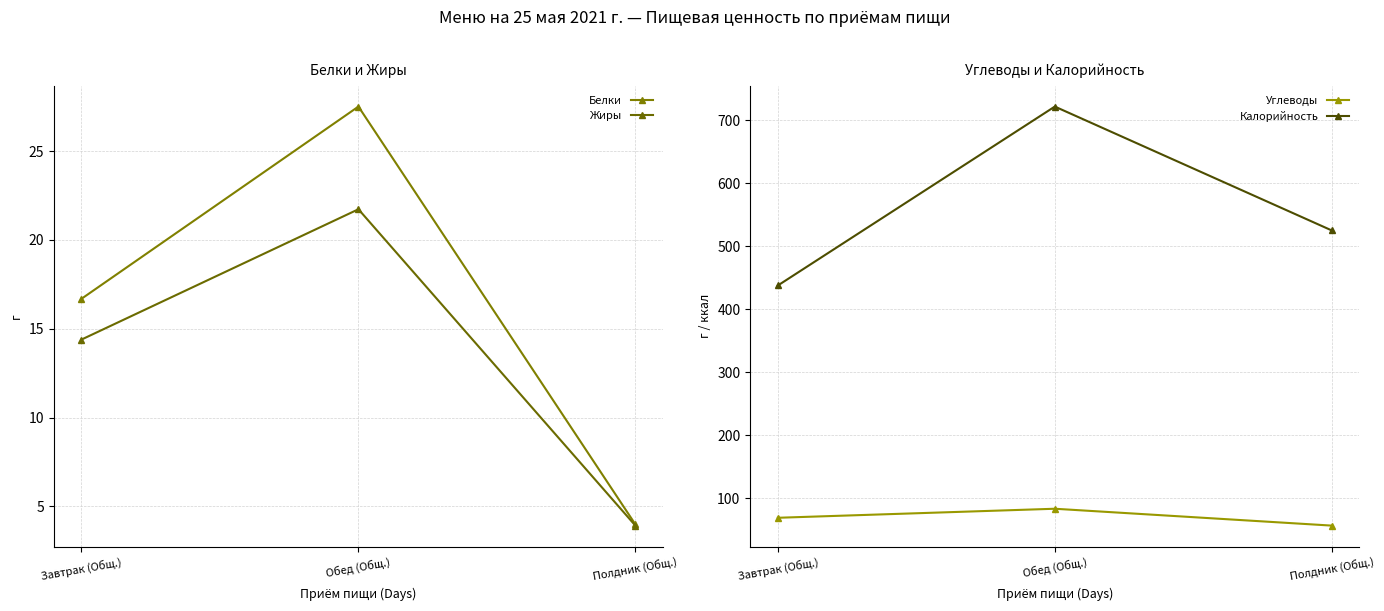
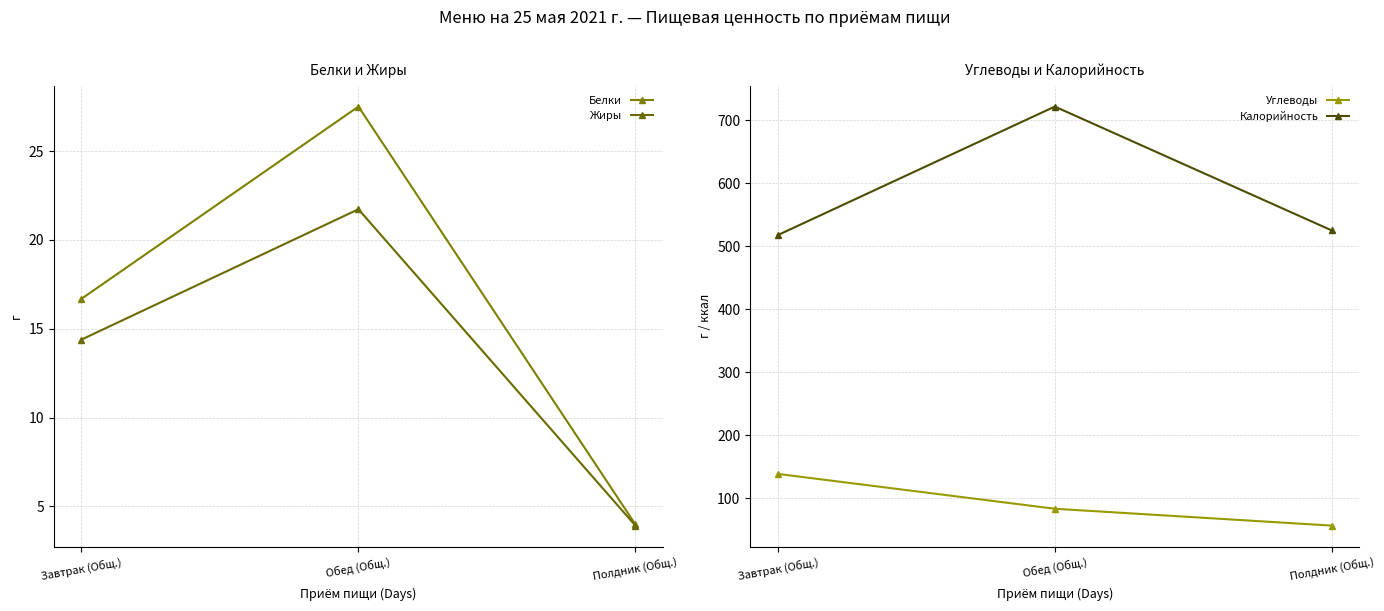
  {
    "Углеводы и Калорийность": {
      "Углеводы": {
-       "Завтрак (Общ.)": 70,
+       "Завтрак (Общ.)": 140,
        "Обед (Общ.)": 80,
        "Полдник (Общ.)": 60
      },
      "Калорийность": {
-       "Завтрак (Общ.)": 440,
+       "Завтрак (Общ.)": 520,
        "Обед (Общ.)": 720,
        "Полдник (Общ.)": 530
      }
    }
  }
